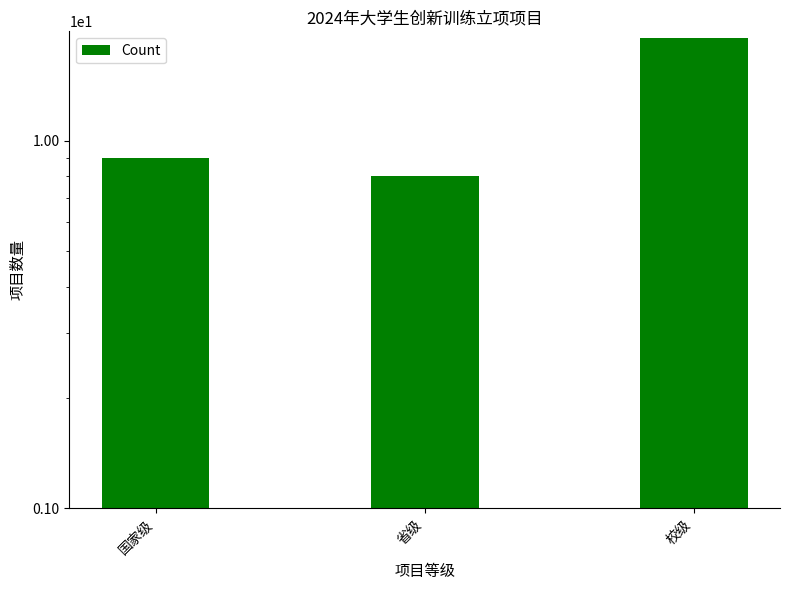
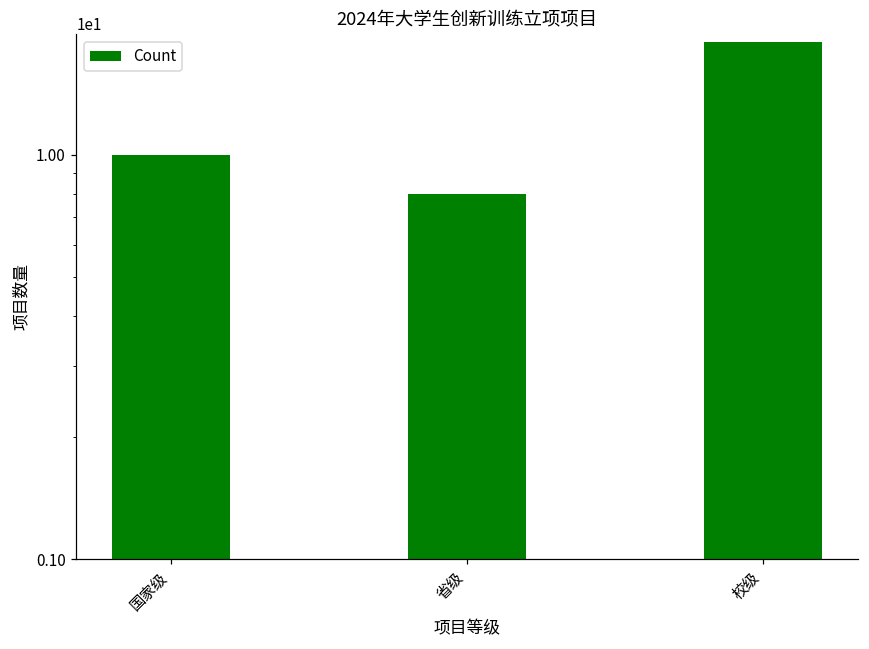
  {
-   "国家级": 9,
+   "国家级": 10,
    "省级": 8,
    "校级": 19
  }
